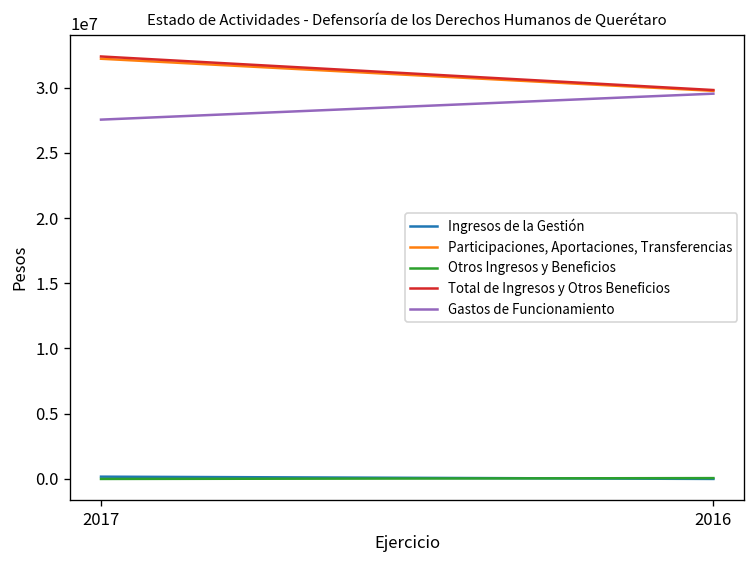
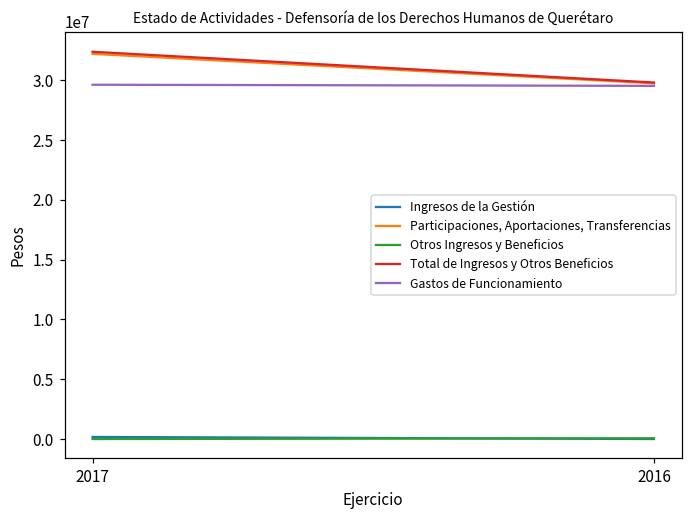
  {
    "Gastos de Funcionamiento": {
-     "2017": 27500000
+     "2017": 29600000
    }
  }
